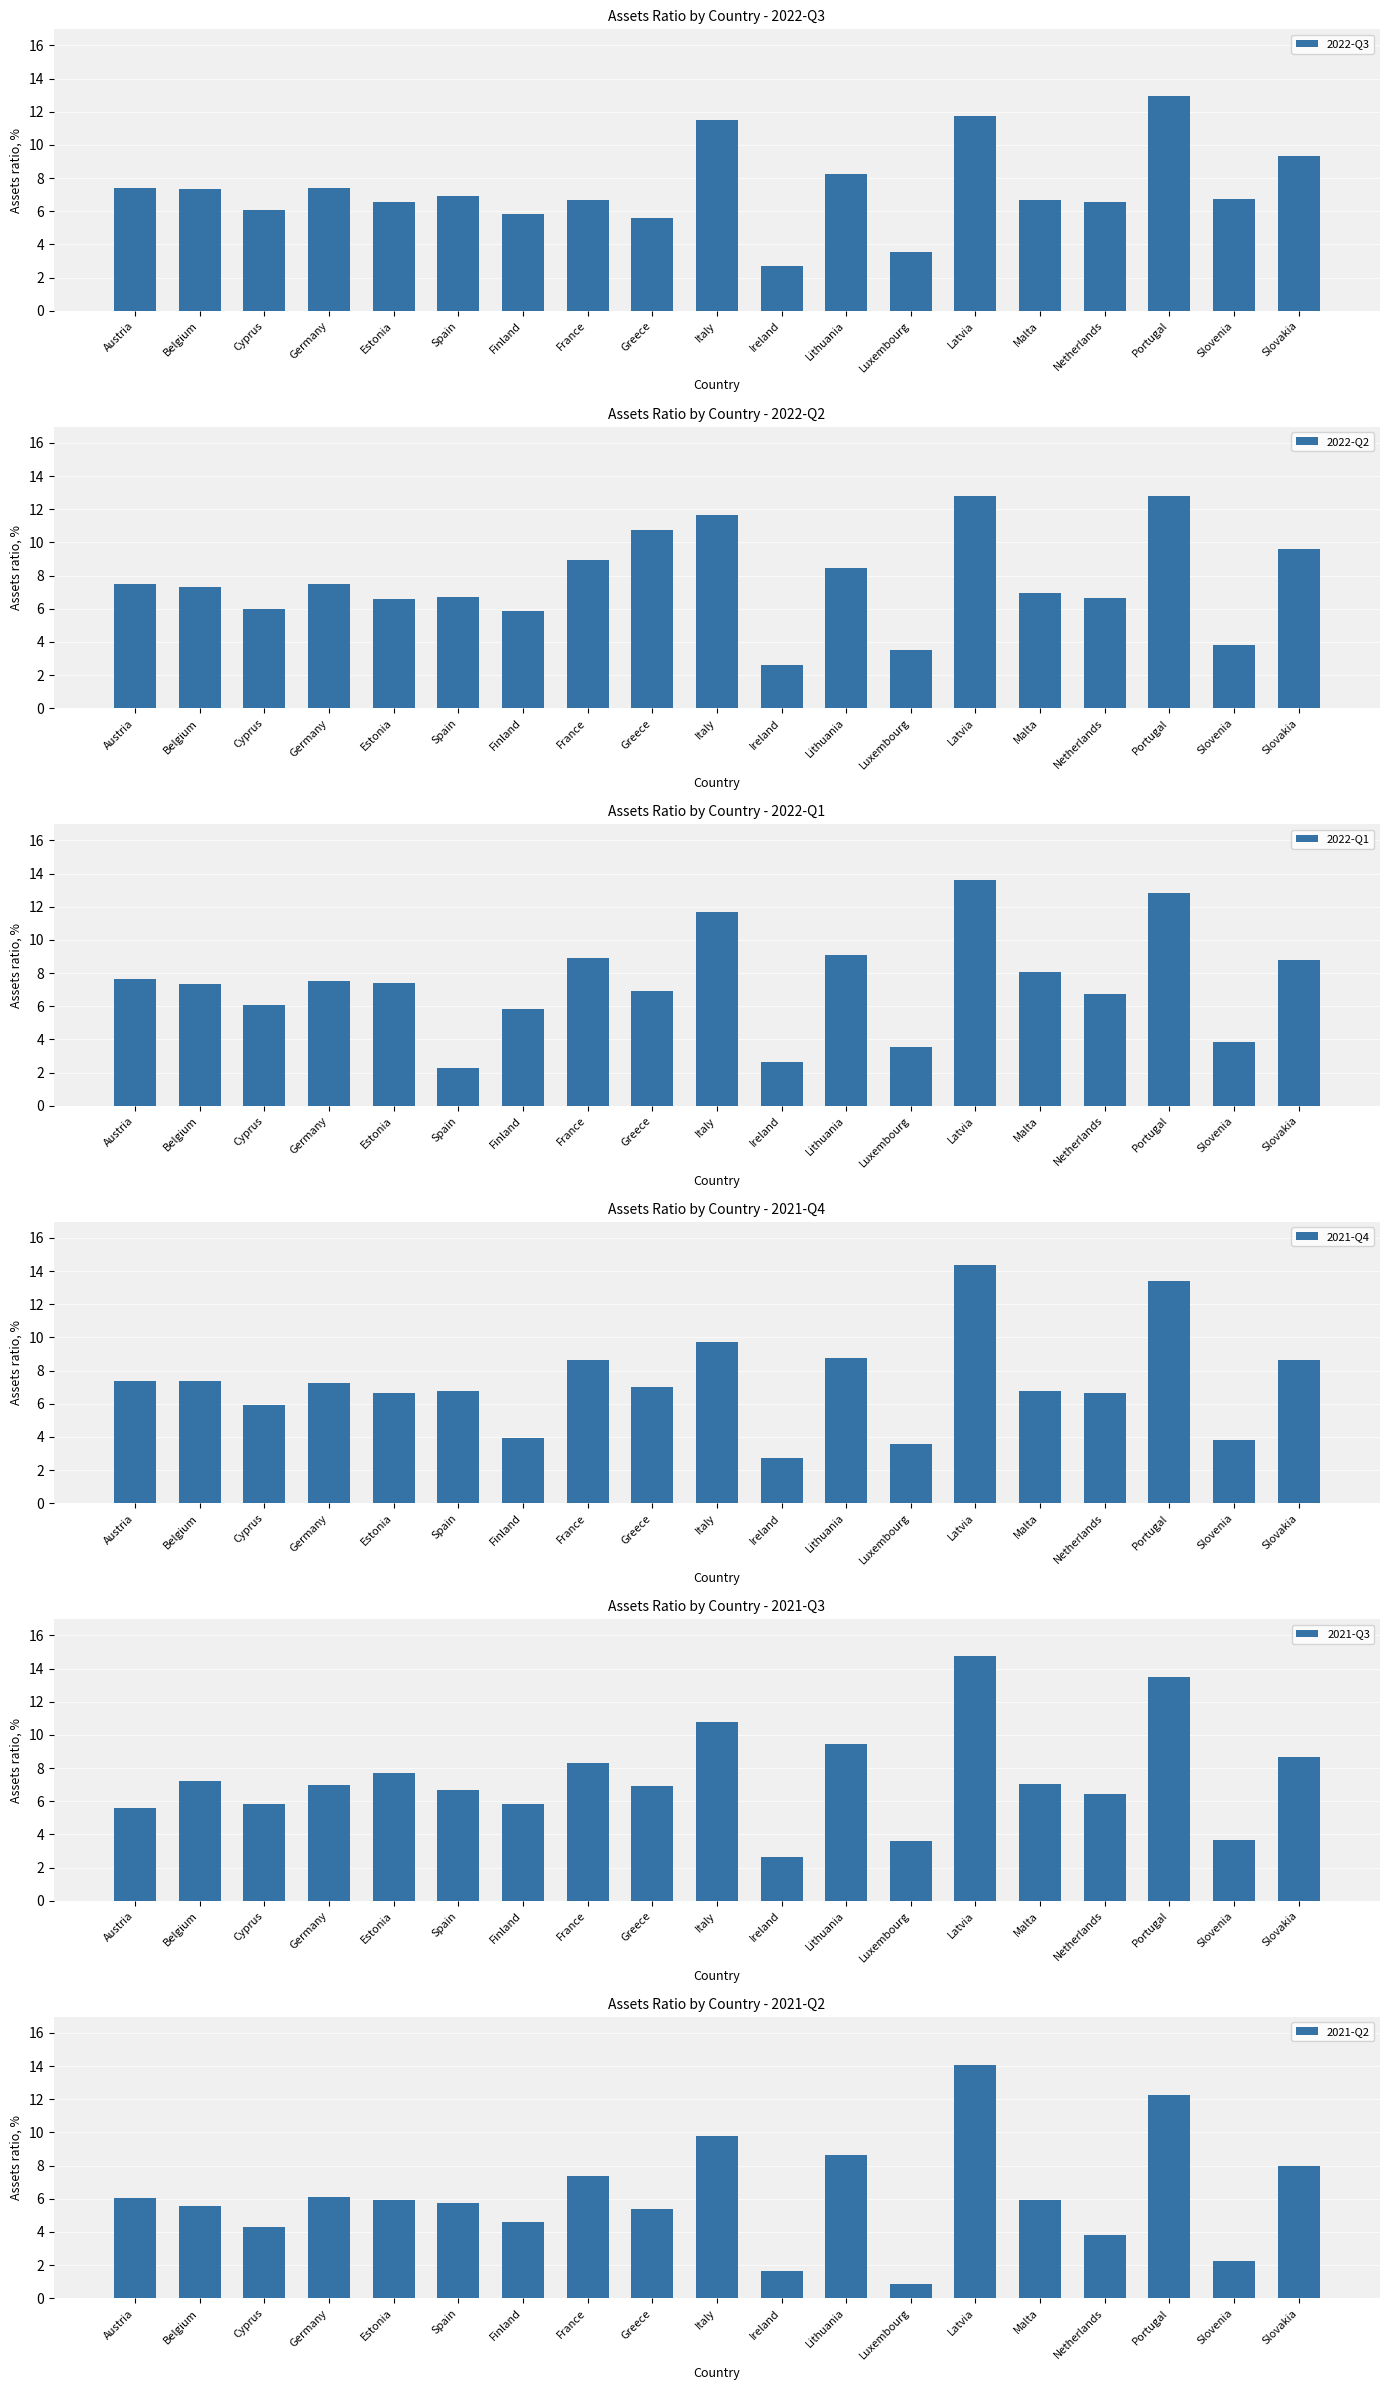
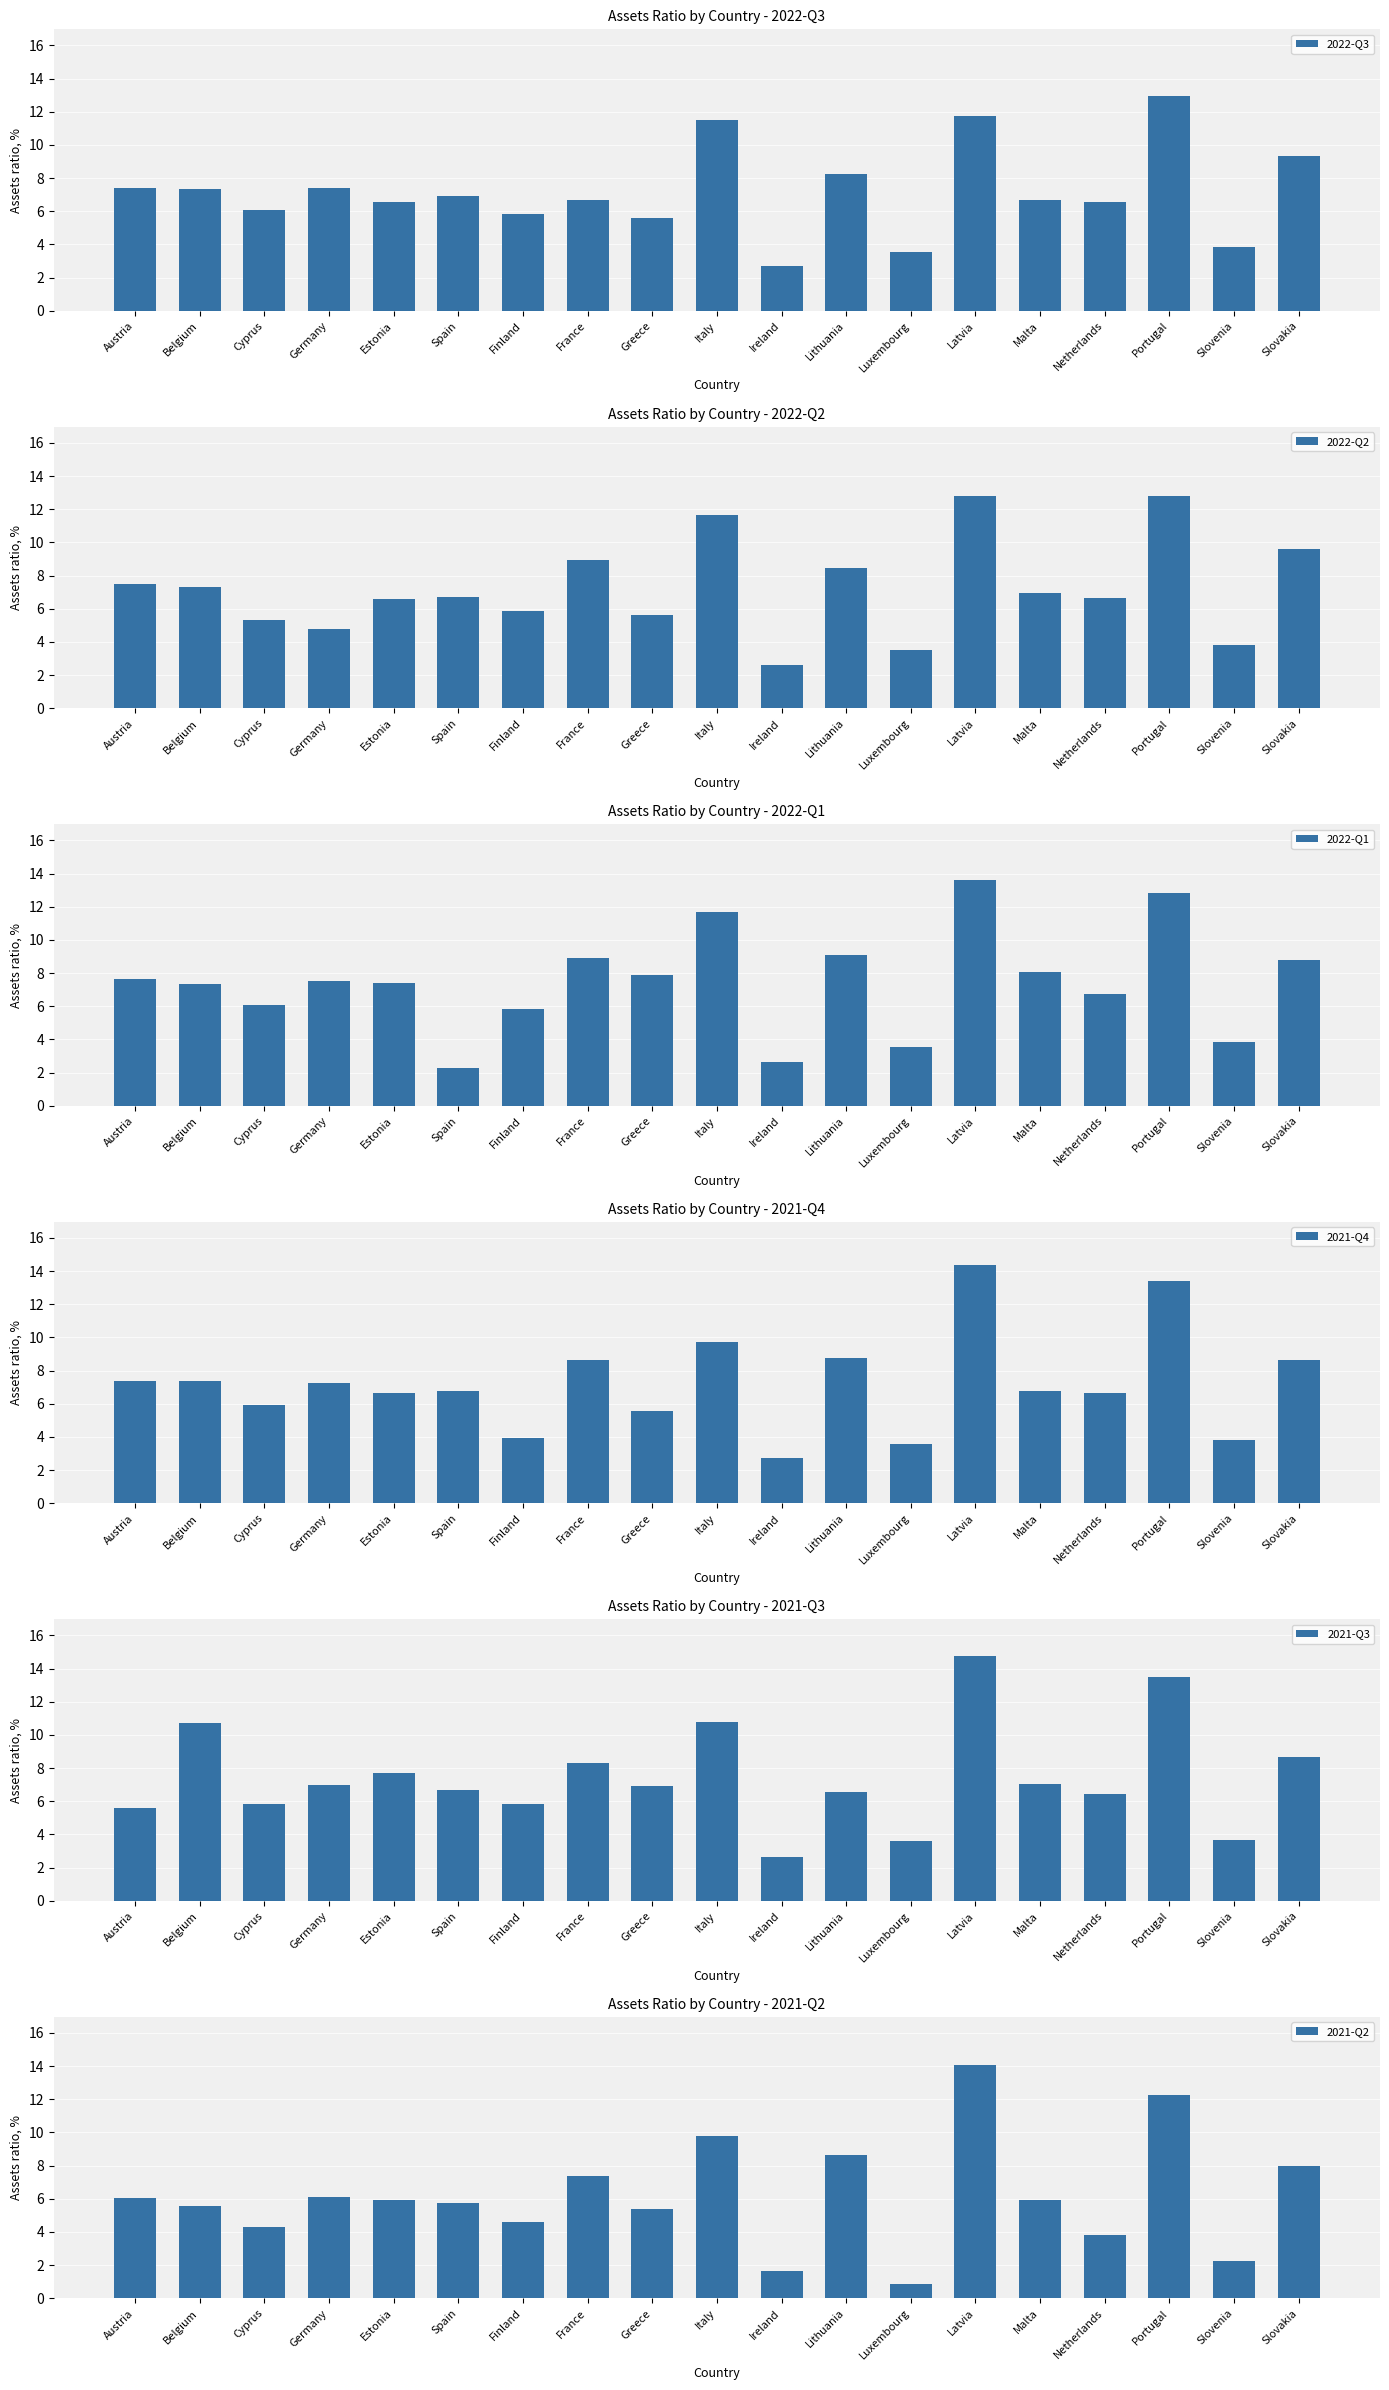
  {
    "Assets Ratio by Country - 2022-Q3": {
      "Austria": 7.4,
      "Belgium": 7.3,
      "Cyprus": 6.1,
      "Germany": 7.4,
      "Estonia": 6.6,
      "Spain": 6.9,
      "Finland": 5.8,
      "France": 6.7,
      "Greece": 5.6,
      "Italy": 11.5,
      "Ireland": 2.7,
      "Lithuania": 8.2,
      "Luxembourg": 3.5,
      "Latvia": 11.8,
      "Malta": 6.7,
      "Netherlands": 6.6,
      "Portugal": 13.0,
-     "Slovenia": 6.7,
+     "Slovenia": 3.8,
      "Slovakia": 9.3
    },
    "Assets Ratio by Country - 2022-Q2": {
      "Austria": 7.5,
      "Belgium": 7.3,
-     "Cyprus": 6.0,
-     "Germany": 7.5,
+     "Cyprus": 5.3,
+     "Germany": 4.8,
      "Estonia": 6.6,
      "Spain": 6.7,
      "Finland": 5.8,
      "France": 9.0,
-     "Greece": 10.7,
+     "Greece": 5.6,
      "Italy": 11.6,
      "Ireland": 2.6,
      "Lithuania": 8.5,
      "Luxembourg": 3.5,
      "Latvia": 12.8,
      "Malta": 7.0,
      "Netherlands": 6.7,
      "Portugal": 12.8,
      "Slovenia": 3.8,
      "Slovakia": 9.6
    },
    "Assets Ratio by Country - 2022-Q1": {
      "Austria": 7.6,
      "Belgium": 7.4,
      "Cyprus": 6.1,
      "Germany": 7.6,
      "Estonia": 7.4,
      "Spain": 2.3,
      "Finland": 5.8,
      "France": 8.9,
-     "Greece": 6.9,
+     "Greece": 7.9,
      "Italy": 11.7,
      "Ireland": 2.6,
      "Lithuania": 9.1,
      "Luxembourg": 3.5,
      "Latvia": 13.6,
      "Malta": 8.1,
      "Netherlands": 6.8,
      "Portugal": 12.8,
      "Slovenia": 3.9,
      "Slovakia": 8.8
    },
    "Assets Ratio by Country - 2021-Q4": {
      "Austria": 7.4,
      "Belgium": 7.4,
      "Cyprus": 5.9,
      "Germany": 7.3,
      "Estonia": 6.7,
      "Spain": 6.7,
      "Finland": 3.9,
      "France": 8.6,
-     "Greece": 7.0,
+     "Greece": 5.5,
      "Italy": 9.7,
      "Ireland": 2.7,
      "Lithuania": 8.8,
      "Luxembourg": 3.6,
      "Latvia": 14.4,
      "Malta": 6.8,
      "Netherlands": 6.7,
      "Portugal": 13.4,
      "Slovenia": 3.8,
      "Slovakia": 8.6
    },
    "Assets Ratio by Country - 2021-Q3": {
      "Austria": 5.6,
-     "Belgium": 7.2,
+     "Belgium": 10.7,
      "Cyprus": 5.8,
      "Germany": 7.0,
      "Estonia": 7.7,
      "Spain": 6.7,
      "Finland": 5.8,
      "France": 8.3,
      "Greece": 6.9,
      "Italy": 10.8,
      "Ireland": 2.6,
-     "Lithuania": 9.4,
+     "Lithuania": 6.6,
      "Luxembourg": 3.6,
      "Latvia": 14.8,
      "Malta": 7.1,
      "Netherlands": 6.4,
      "Portugal": 13.5,
      "Slovenia": 3.7,
      "Slovakia": 8.7
    },
    "Assets Ratio by Country - 2021-Q2": {
      "Austria": 6.1,
      "Belgium": 5.6,
      "Cyprus": 4.3,
      "Germany": 6.1,
      "Estonia": 5.9,
      "Spain": 5.8,
      "Finland": 4.6,
      "France": 7.4,
      "Greece": 5.4,
      "Italy": 9.8,
      "Ireland": 1.7,
      "Lithuania": 8.6,
      "Luxembourg": 0.9,
      "Latvia": 14.1,
      "Malta": 5.9,
      "Netherlands": 3.8,
      "Portugal": 12.3,
      "Slovenia": 2.3,
      "Slovakia": 8.0
    }
  }
